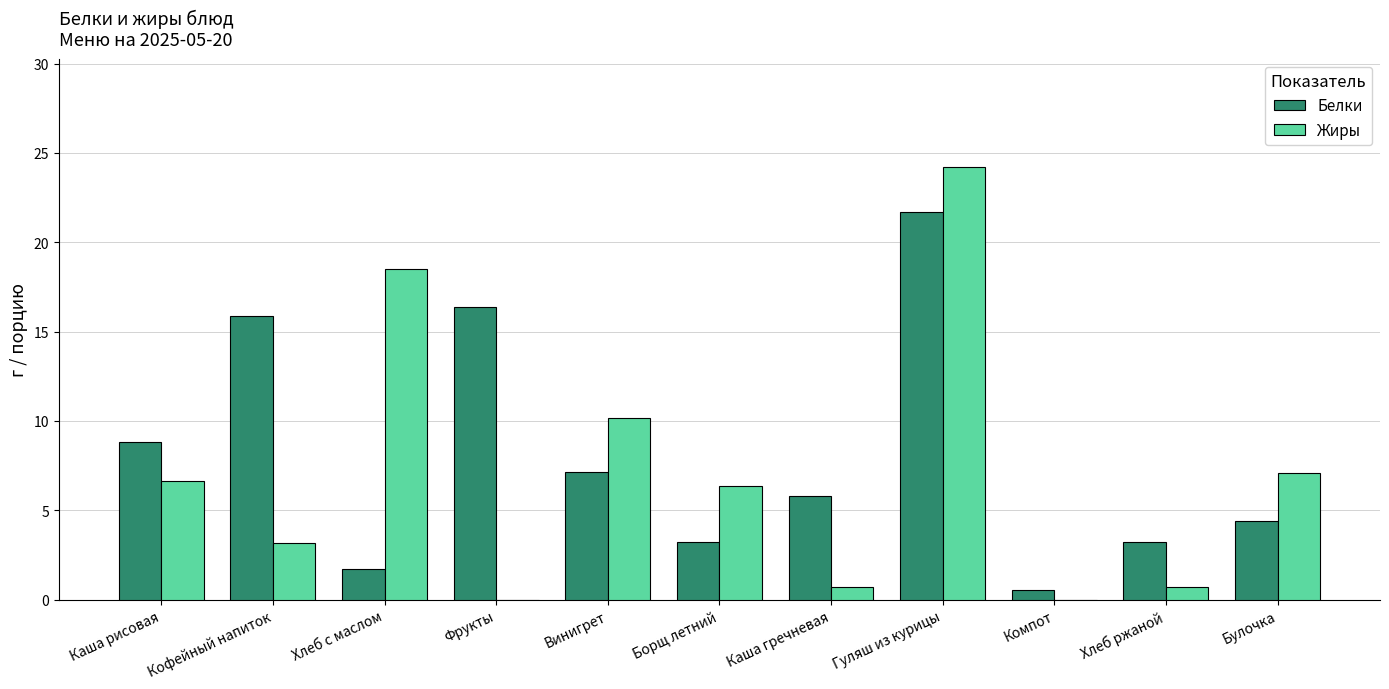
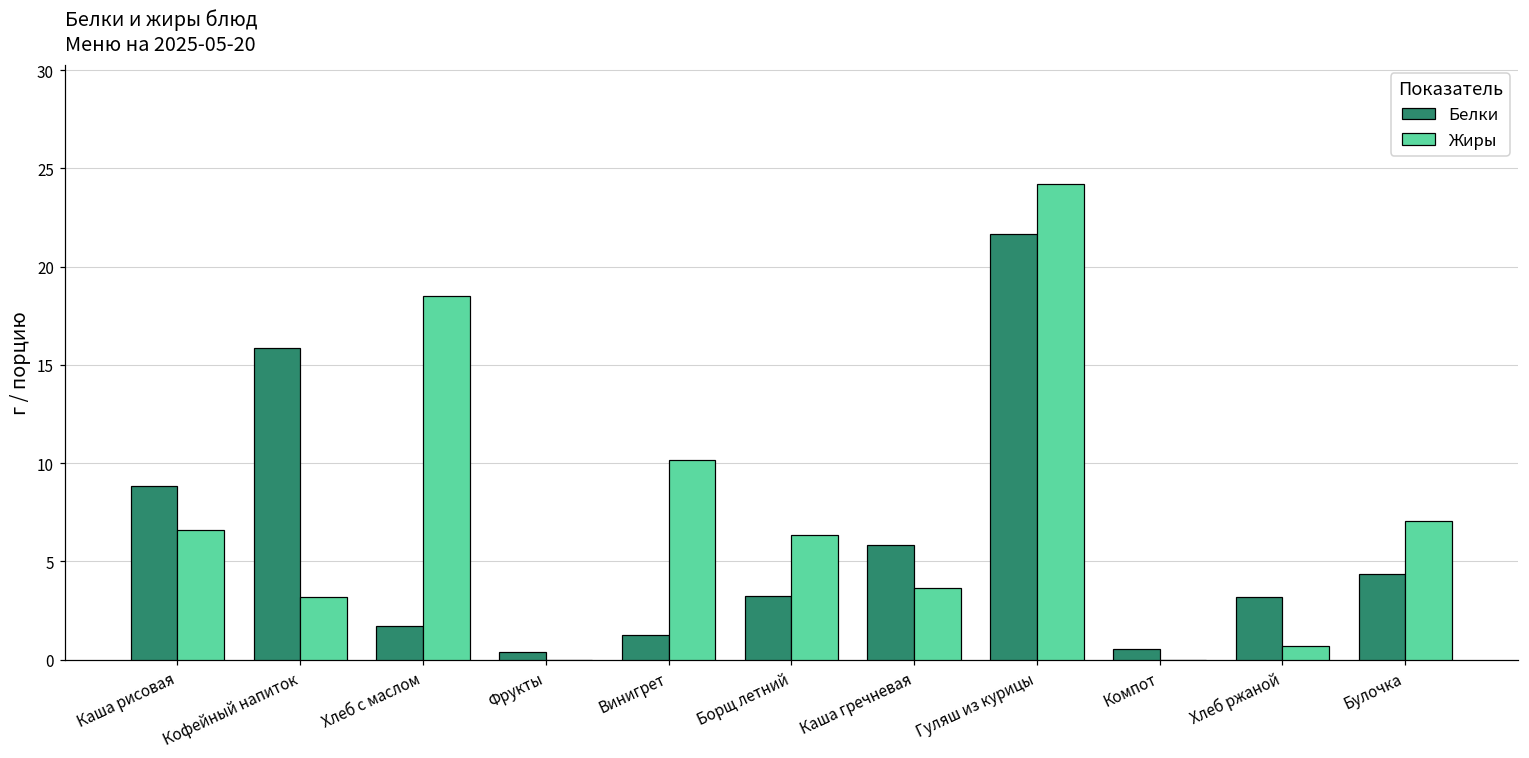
  {
    "Белки": {
      "Каша рисовая": 8.8,
      "Кофейный напиток": 15.9,
      "Хлеб с маслом": 1.7,
-     "Фрукты": 16.4,
-     "Винигрет": 7.2,
+     "Фрукты": 0.4,
+     "Винигрет": 1.3,
      "Борщ летний": 3.2,
      "Каша гречневая": 5.8,
      "Гуляш из курицы": 21.7,
      "Компот": 0.6,
      "Хлеб ржаной": 3.2,
      "Булочка": 4.4
    },
    "Жиры": {
      "Каша рисовая": 6.6,
      "Кофейный напиток": 3.2,
      "Хлеб с маслом": 18.5,
      "Фрукты": 0.0,
      "Винигрет": 10.1,
      "Борщ летний": 6.3,
-     "Каша гречневая": 0.7,
+     "Каша гречневая": 3.6,
      "Гуляш из курицы": 24.2,
      "Компот": 0.0,
      "Хлеб ржаной": 0.7,
      "Булочка": 7.1
    }
  }
